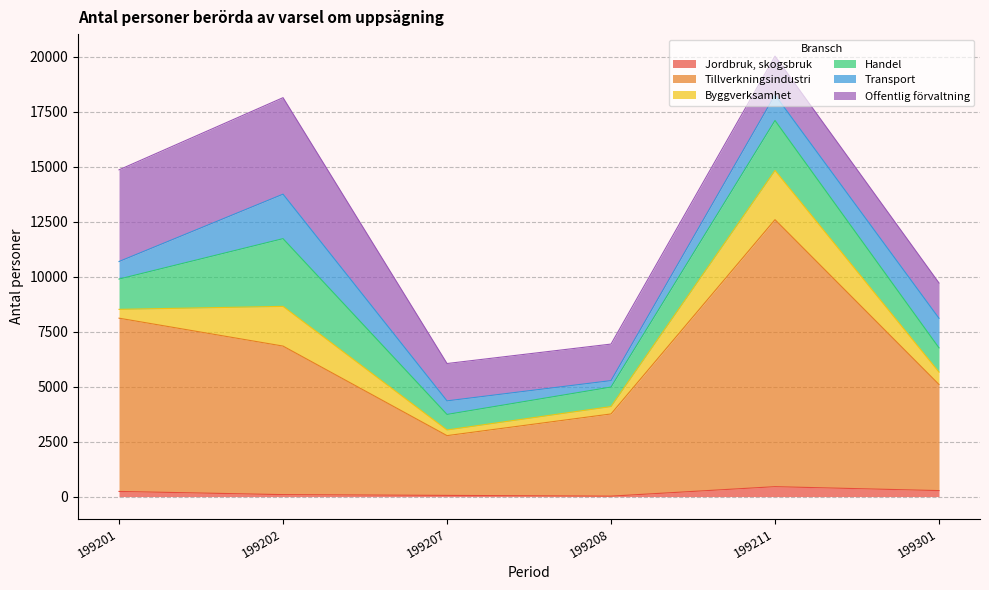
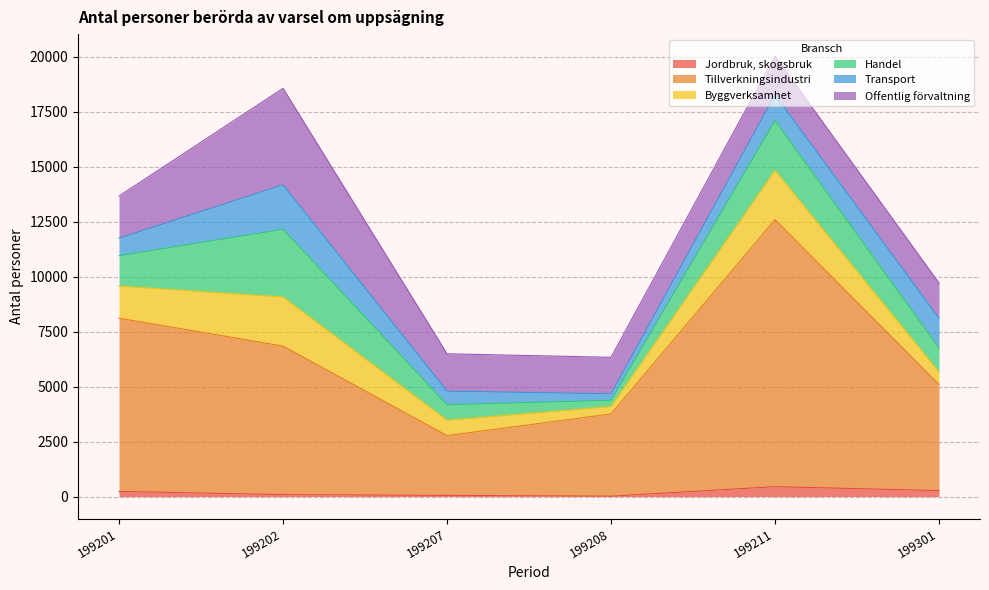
  {
    "Byggverksamhet": {
-     "199201": 400,
-     "199202": 1800,
-     "199207": 300,
+     "199201": 1500,
+     "199202": 2200,
+     "199207": 700,
      "199208": 300,
      "199211": 2200,
      "199301": 600
    },
    "Handel": {
      "199201": 1400,
      "199202": 3100,
      "199207": 700,
-     "199208": 900,
+     "199208": 300,
      "199211": 2300,
      "199301": 1100
    },
    "Transport": {
      "199201": 800,
      "199202": 2000,
      "199207": 600,
      "199208": 300,
      "199301": 1300
    },
    "Offentlig förvaltning": {
-     "199201": 4200,
+     "199201": 1900,
      "199202": 4400,
      "199207": 1700,
      "199208": 1700,
      "199301": 1600
    }
  }
